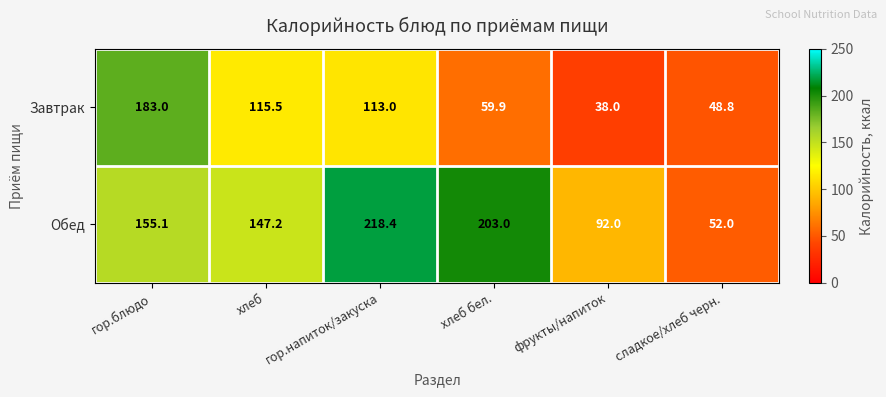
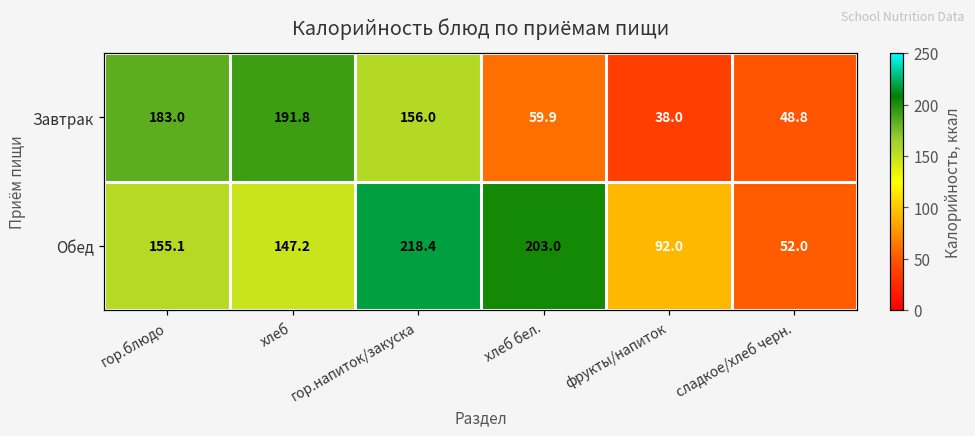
  {
    "Завтрак": {
      "гор.блюдо": 183.0,
-     "хлеб": 115.5,
-     "гор.напиток/закуска": 113.0,
+     "хлеб": 191.8,
+     "гор.напиток/закуска": 156.0,
      "хлеб бел.": 59.9,
      "фрукты/напиток": 38.0,
      "сладкое/хлеб черн.": 48.8
    },
    "Обед": {
      "гор.блюдо": 155.1,
      "хлеб": 147.2,
      "гор.напиток/закуска": 218.4,
      "хлеб бел.": 203.0,
      "фрукты/напиток": 92.0,
      "сладкое/хлеб черн.": 52.0
    }
  }
